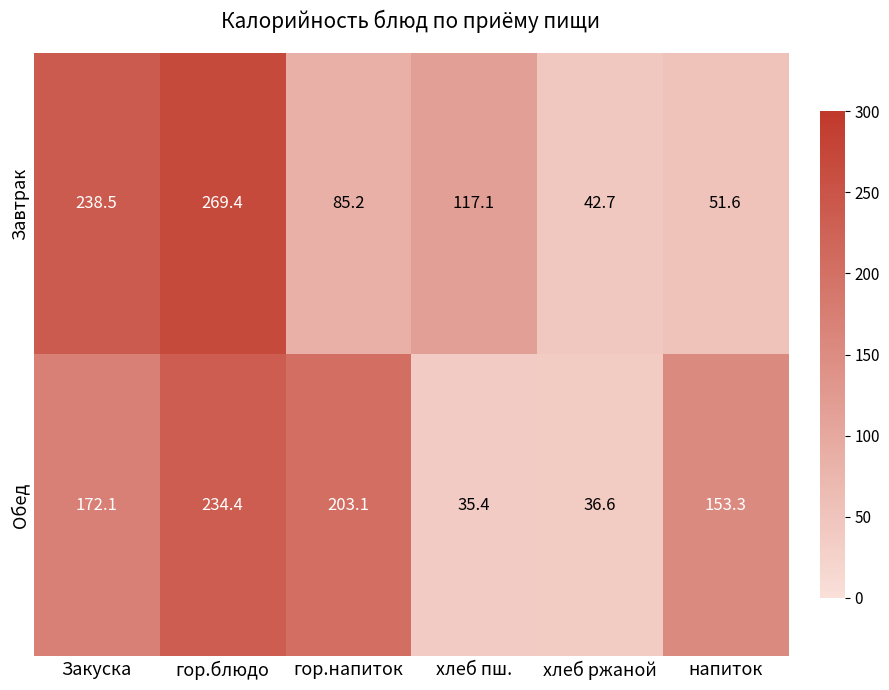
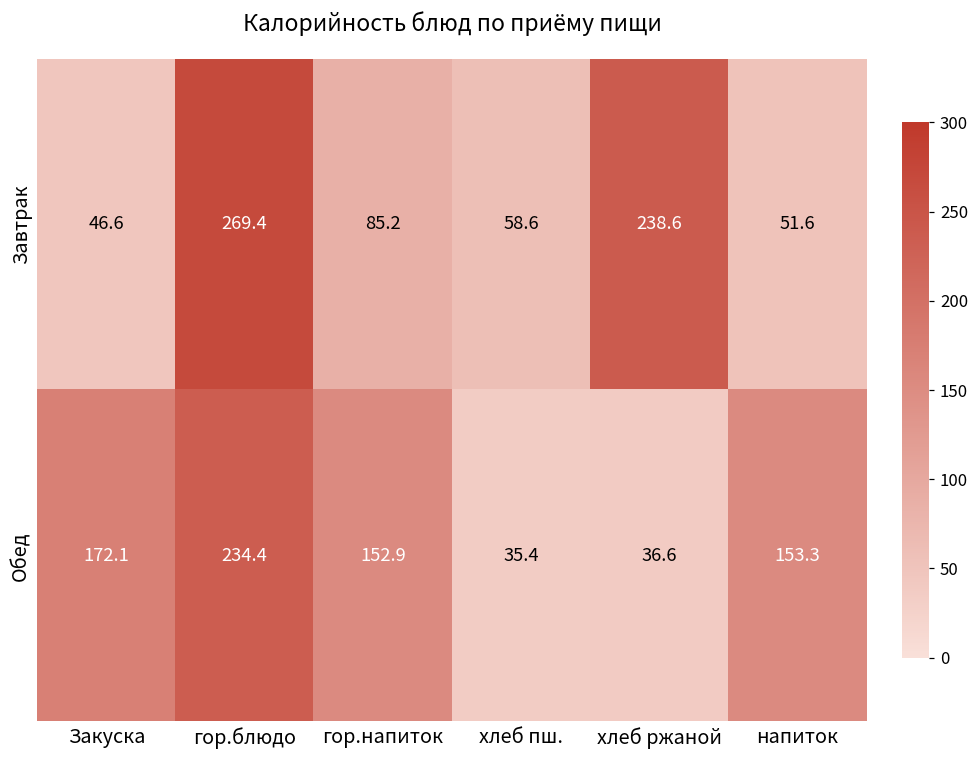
  {
    "Завтрак": {
-     "Закуска": 238.5,
+     "Закуска": 46.6,
      "гор.блюдо": 269.4,
      "гор.напиток": 85.2,
-     "хлеб пш.": 117.1,
-     "хлеб ржаной": 42.7,
+     "хлеб пш.": 58.6,
+     "хлеб ржаной": 238.6,
      "напиток": 51.6
    },
    "Обед": {
      "Закуска": 172.1,
      "гор.блюдо": 234.4,
-     "гор.напиток": 203.1,
+     "гор.напиток": 152.9,
      "хлеб пш.": 35.4,
      "хлеб ржаной": 36.6,
      "напиток": 153.3
    }
  }
